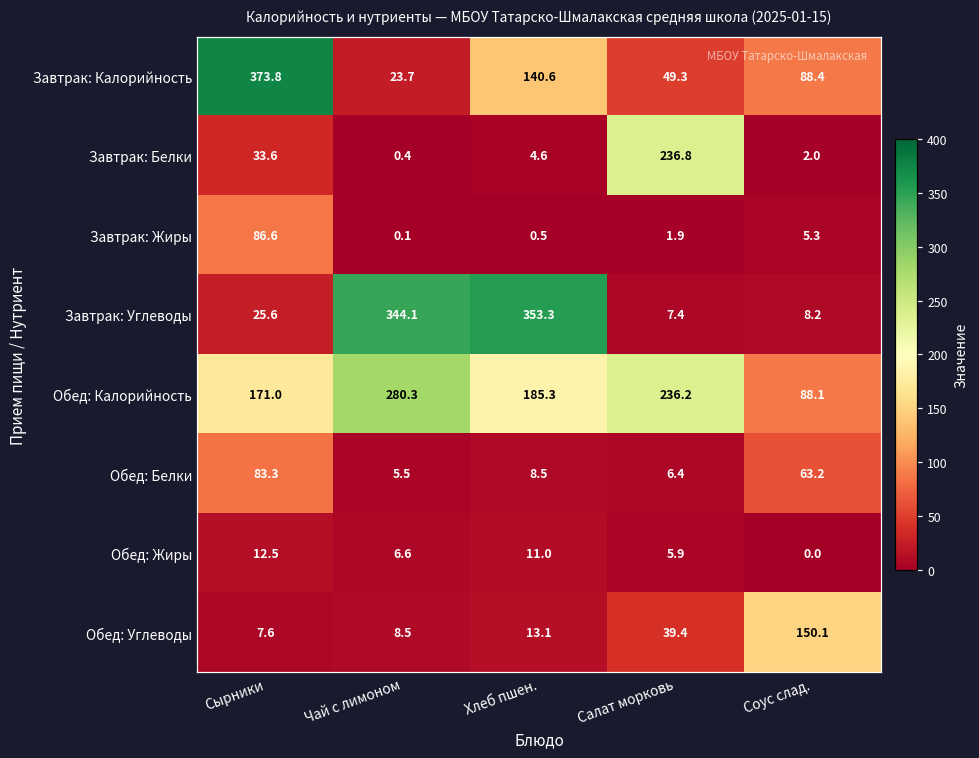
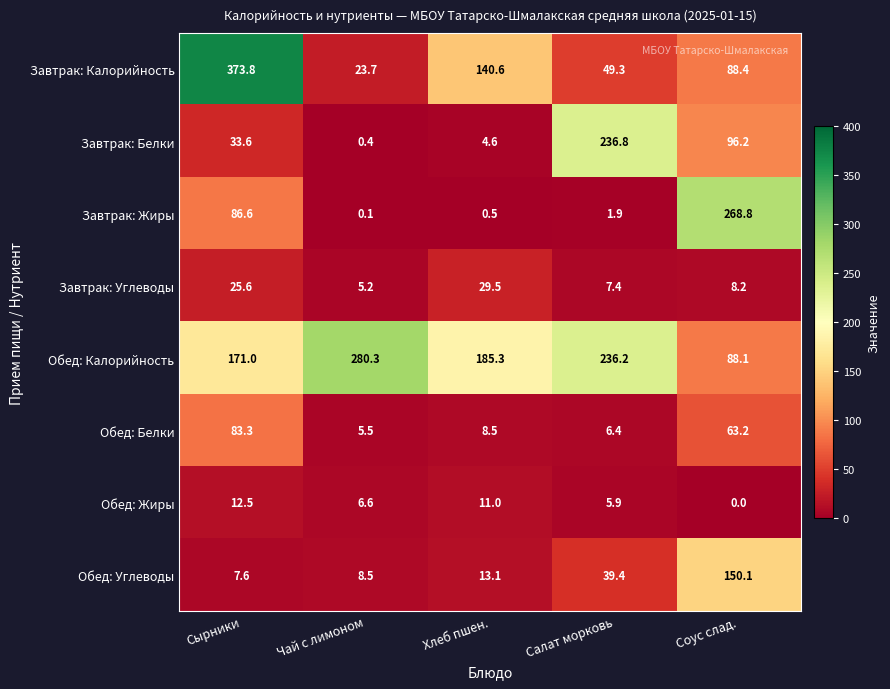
  {
    "Завтрак: Калорийность": {
      "Сырники": 373.8,
      "Чай с лимоном": 23.7,
      "Хлеб пшен.": 140.6,
      "Салат морковь": 49.3
    },
    "Завтрак: Белки": {
      "Сырники": 33.6,
      "Чай с лимоном": 0.4,
      "Хлеб пшен.": 4.6,
      "Салат морковь": 236.8,
-     "Соус слад.": 2.0
+     "Соус слад.": 96.2
    },
    "Завтрак: Жиры": {
      "Сырники": 86.6,
      "Чай с лимоном": 0.1,
      "Хлеб пшен.": 0.5,
      "Салат морковь": 1.9,
-     "Соус слад.": 5.3
+     "Соус слад.": 268.8
    },
    "Завтрак: Углеводы": {
      "Сырники": 25.6,
-     "Чай с лимоном": 344.1,
-     "Хлеб пшен.": 353.3,
+     "Чай с лимоном": 5.2,
+     "Хлеб пшен.": 29.5,
      "Салат морковь": 7.4,
      "Соус слад.": 8.2
    },
    "Обед: Калорийность": {
      "Сырники": 171.0,
      "Чай с лимоном": 280.3,
      "Хлеб пшен.": 185.3,
      "Салат морковь": 236.2,
      "Соус слад.": 88.1
    },
    "Обед: Белки": {
      "Сырники": 83.3,
      "Чай с лимоном": 5.5,
      "Хлеб пшен.": 8.5,
      "Салат морковь": 6.4,
      "Соус слад.": 63.2
    },
    "Обед: Жиры": {
      "Сырники": 12.5,
      "Чай с лимоном": 6.6,
      "Хлеб пшен.": 11.0,
      "Салат морковь": 5.9,
      "Соус слад.": 0.0
    },
    "Обед: Углеводы": {
      "Сырники": 7.6,
      "Чай с лимоном": 8.5,
      "Хлеб пшен.": 13.1,
      "Салат морковь": 39.4,
      "Соус слад.": 150.1
    }
  }
